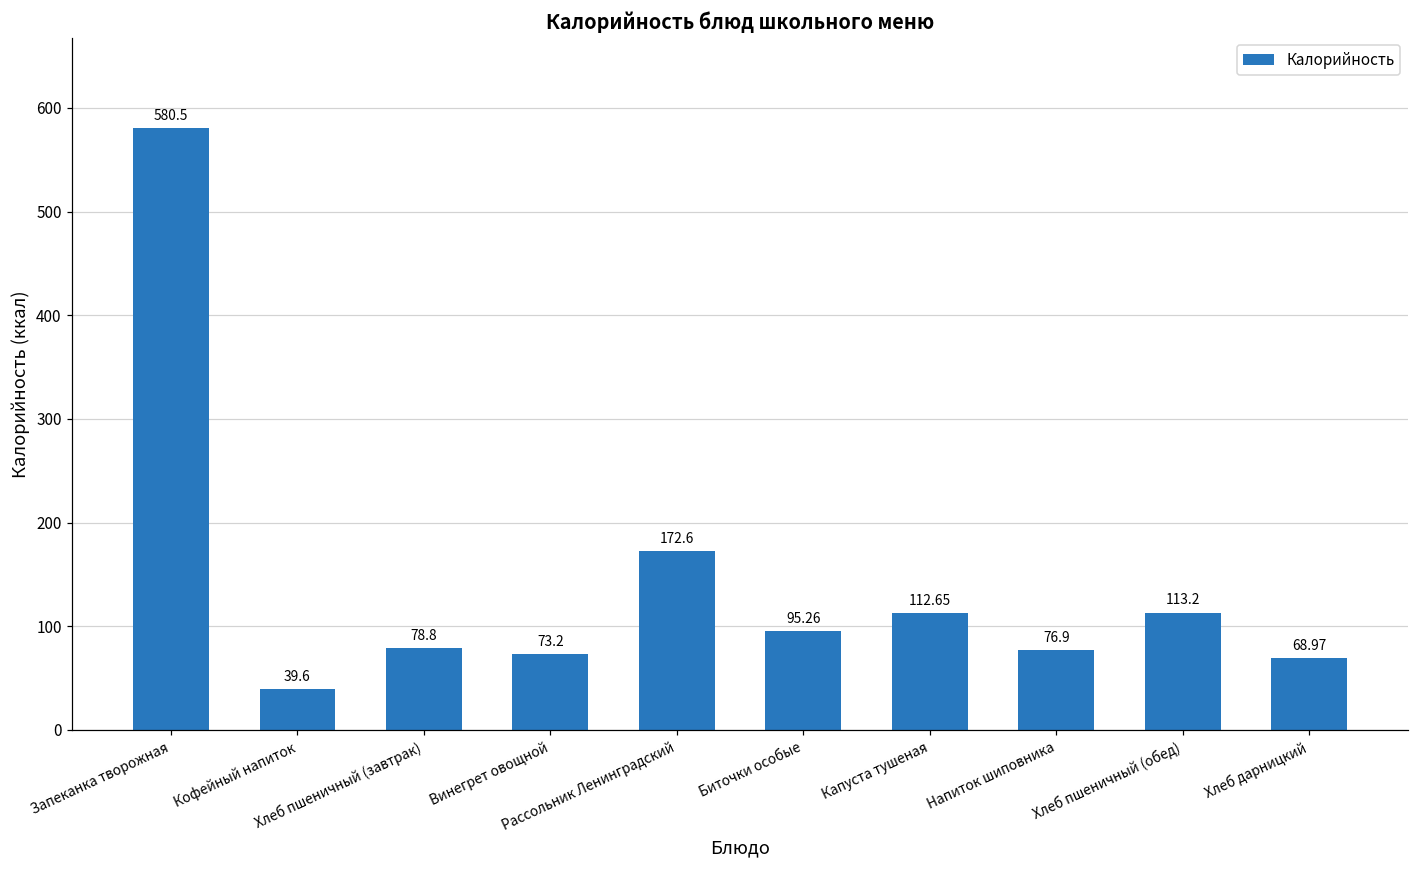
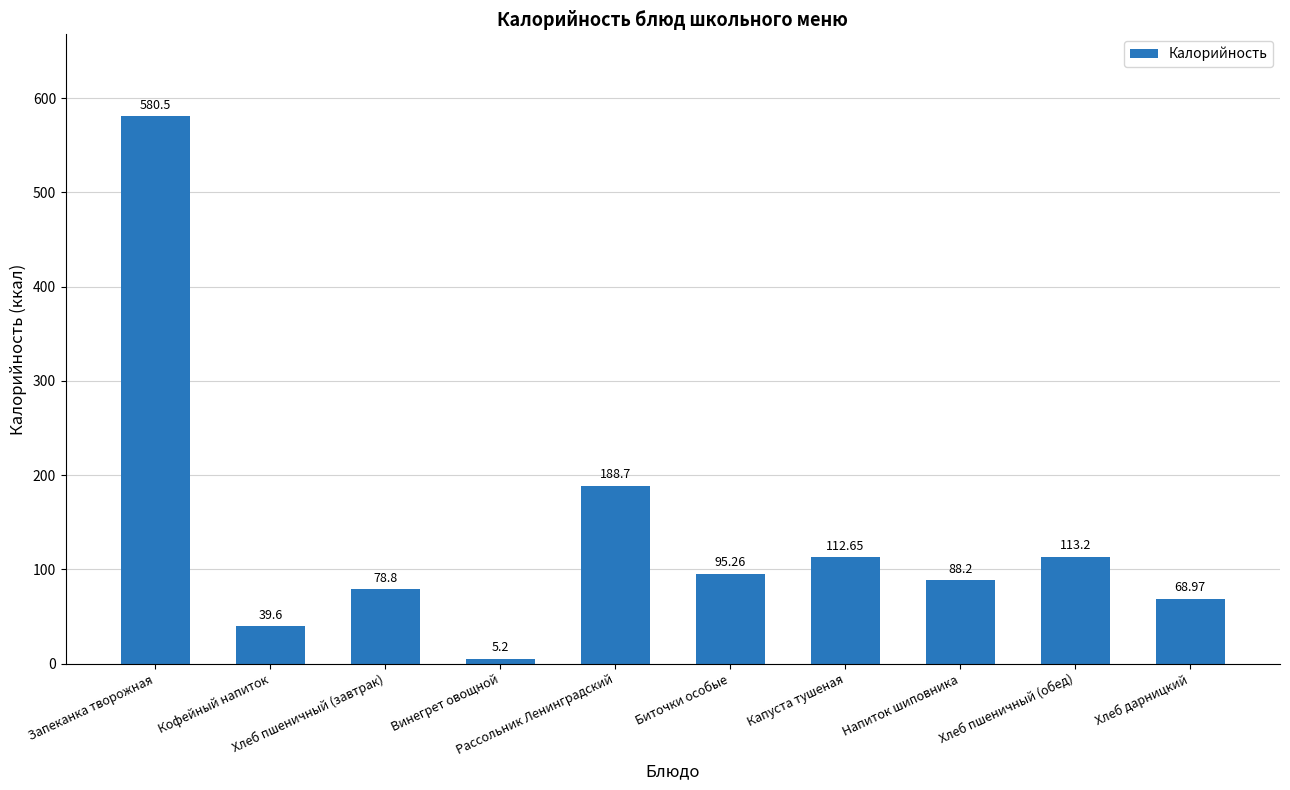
  {
    "Запеканка творожная": 580.5,
    "Кофейный напиток": 39.6,
    "Хлеб пшеничный (завтрак)": 78.8,
-   "Винегрет овощной": 73.2,
-   "Рассольник Ленинградский": 172.6,
+   "Винегрет овощной": 5.2,
+   "Рассольник Ленинградский": 188.7,
    "Биточки особые": 95.26,
    "Капуста тушеная": 112.65,
-   "Напиток шиповника": 76.9,
+   "Напиток шиповника": 88.2,
    "Хлеб пшеничный (обед)": 113.2,
    "Хлеб дарницкий": 68.97
  }
